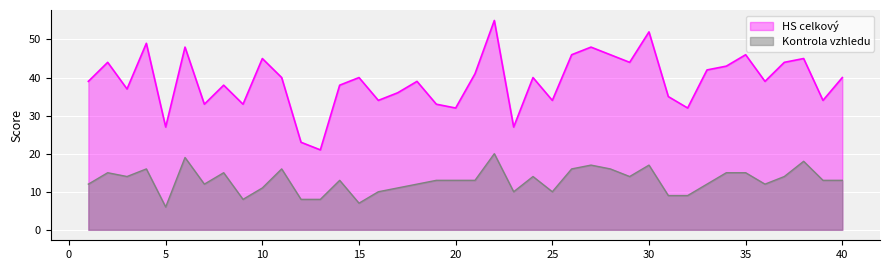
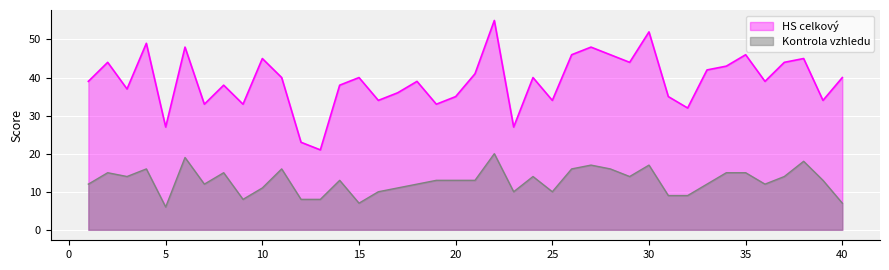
  {
    "HS celkový": {
      "5": 27,
      "10": 45,
      "15": 40,
-     "20": 32,
+     "20": 35,
      "25": 34,
      "30": 52,
      "35": 46,
      "40": 40
    },
    "Kontrola vzhledu": {
      "5": 6,
      "10": 11,
      "15": 7,
      "20": 13,
      "25": 10,
      "30": 17,
      "35": 15,
-     "40": 13
+     "40": 7
    }
  }
